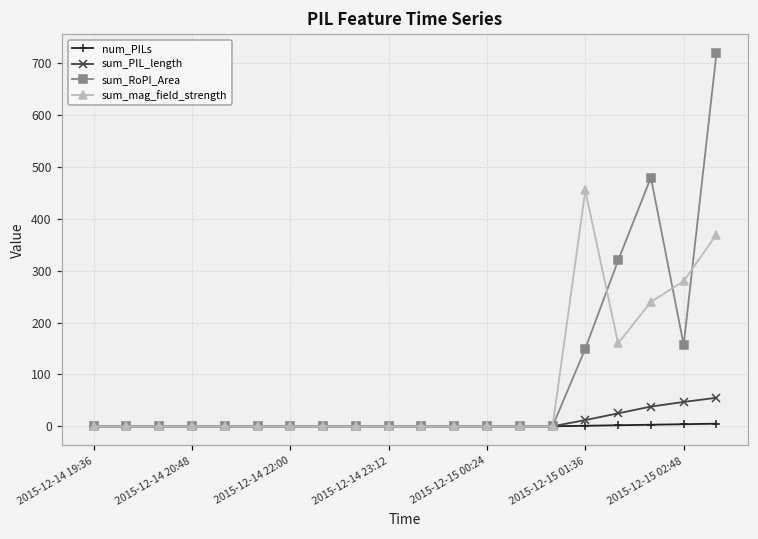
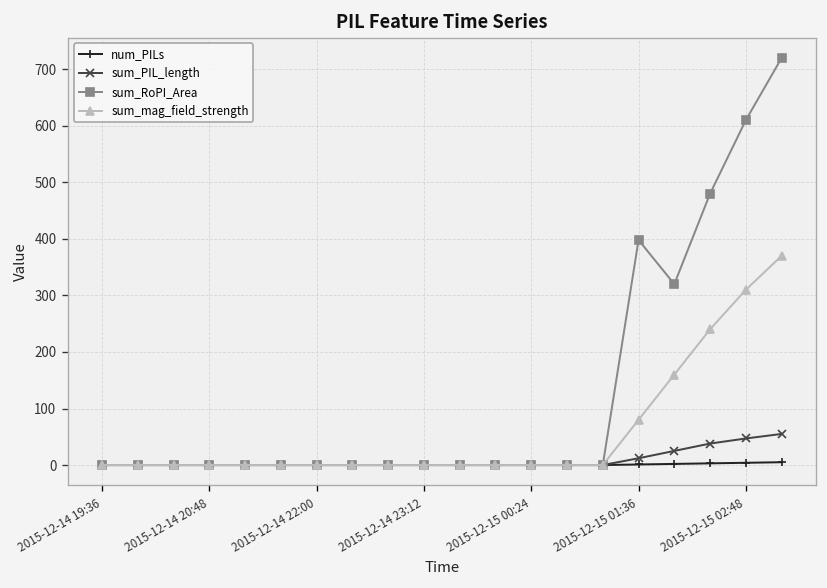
  {
    "sum_RoPI_Area": {
-     "2015-12-15 01:36": 150,
-     "2015-12-15 02:48": 160
+     "2015-12-15 01:36": 400,
+     "2015-12-15 02:48": 610
    },
    "sum_mag_field_strength": {
-     "2015-12-15 01:36": 460,
-     "2015-12-15 02:48": 280
+     "2015-12-15 01:36": 80,
+     "2015-12-15 02:48": 310
    }
  }
